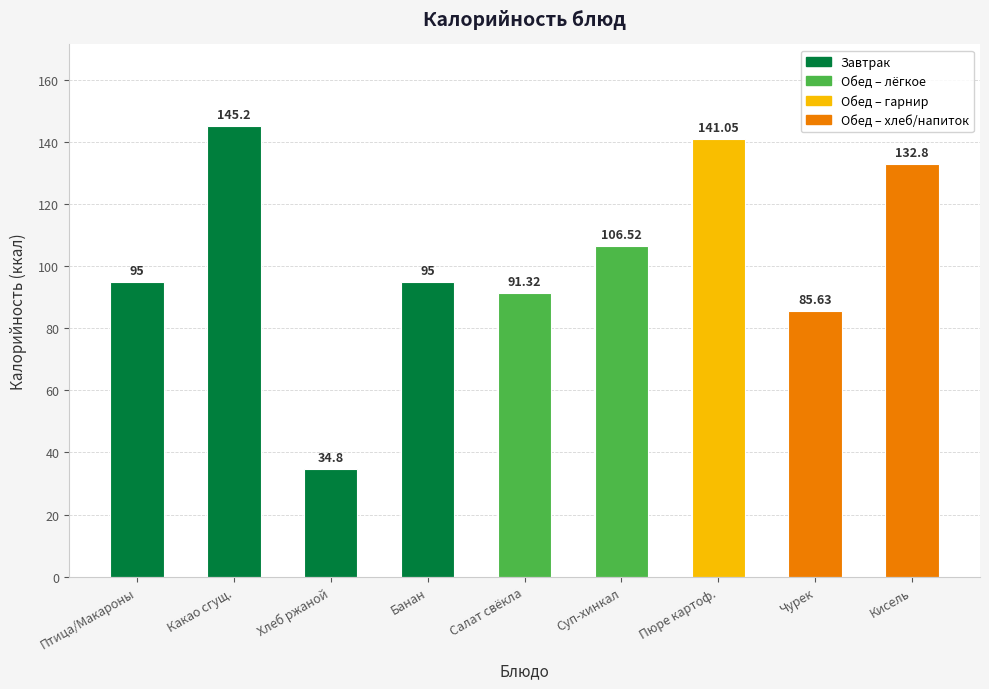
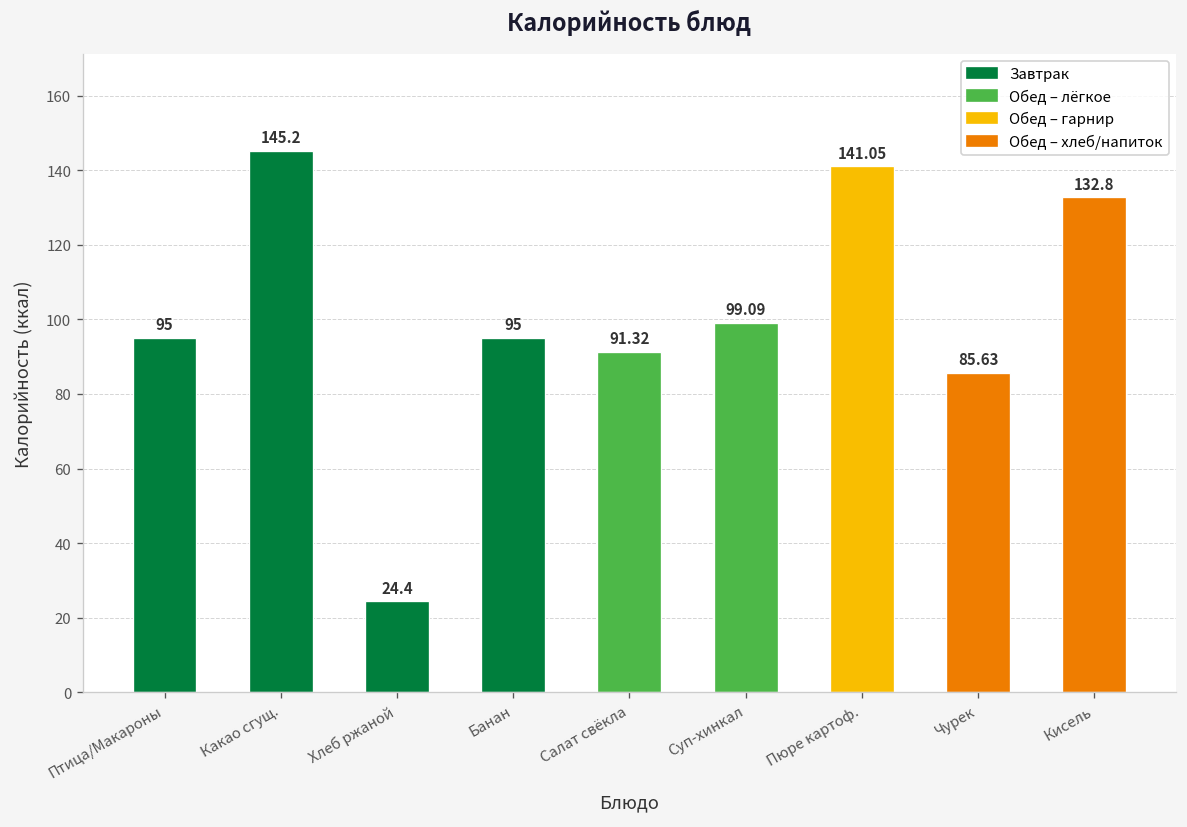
  {
    "Птица/Макароны": 95,
    "Какао сгущ.": 145.2,
-   "Хлеб ржаной": 34.8,
+   "Хлеб ржаной": 24.4,
    "Банан": 95,
    "Салат свёкла": 91.32,
-   "Суп-хинкал": 106.52,
+   "Суп-хинкал": 99.09,
    "Пюре картоф.": 141.05,
    "Чурек": 85.63,
    "Кисель": 132.8
  }
